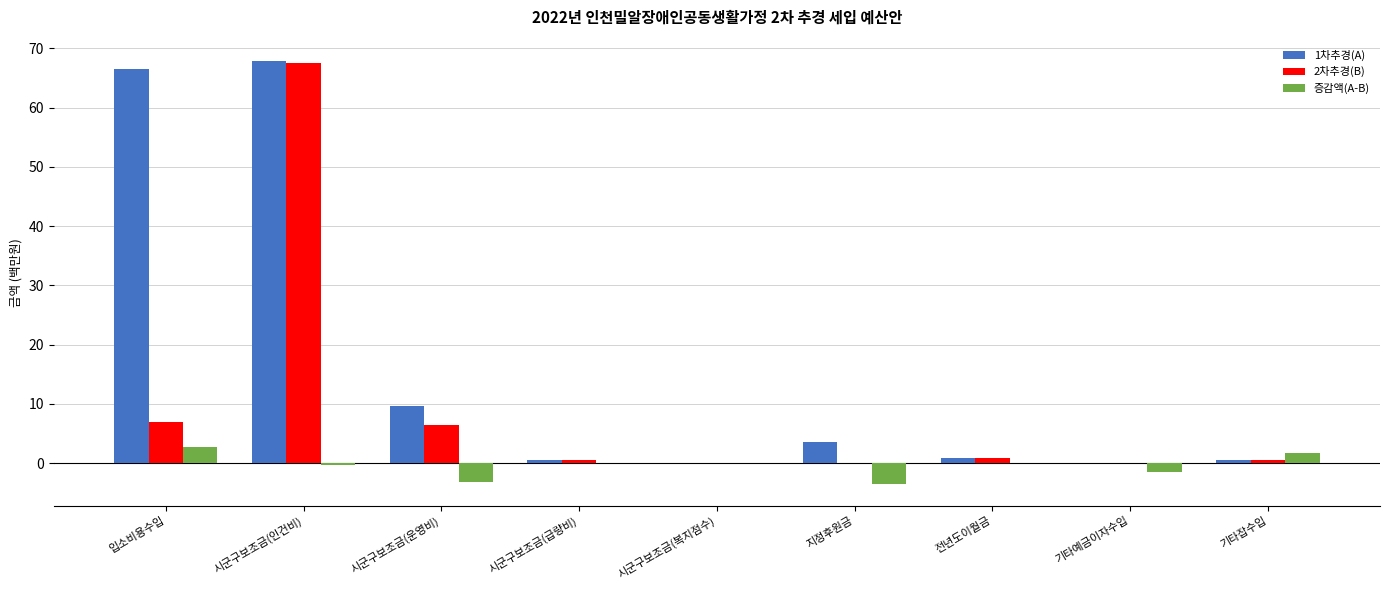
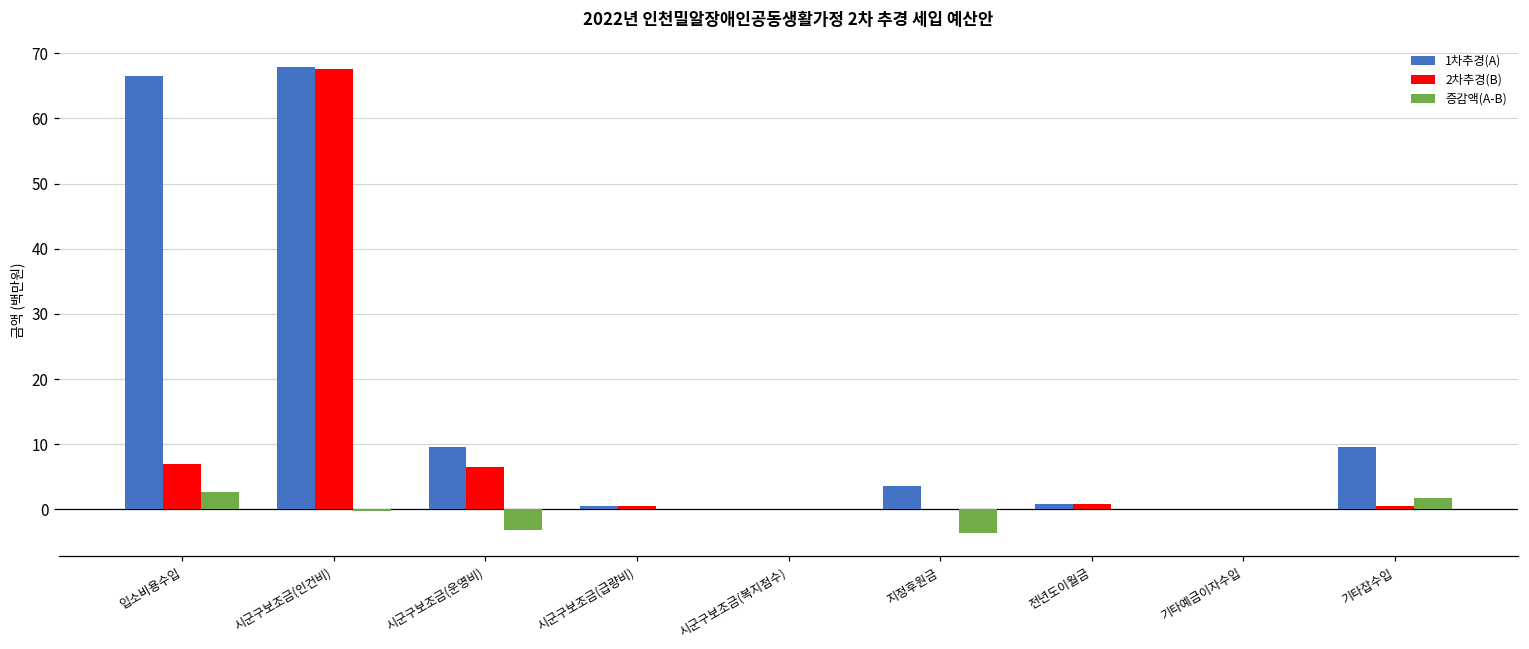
  {
    "1차추경(A)": {
      "입소비용수입": 67,
      "시군구보조금(인건비)": 68,
      "시군구보조금(운영비)": 10,
      "시군구보조금(급량비)": 1,
      "지정후원금": 4,
      "전년도이월금": 1,
-     "기타잡수입": 0
+     "기타잡수입": 10
    },
    "2차추경(B)": {
      "입소비용수입": 7,
      "시군구보조금(인건비)": 68,
      "시군구보조금(운영비)": 6,
      "시군구보조금(급량비)": 1,
      "지정후원금": 0,
      "전년도이월금": 1,
      "기타잡수입": 0
    },
    "증감액(A-B)": {
      "입소비용수입": 3,
      "시군구보조금(운영비)": -3,
      "시군구보조금(급량비)": 0,
      "시군구보조금(복지점수)": 0,
      "지정후원금": -4,
      "전년도이월금": 0,
-     "기타예금이자수입": -2,
+     "기타예금이자수입": 0,
      "기타잡수입": 2
    }
  }
